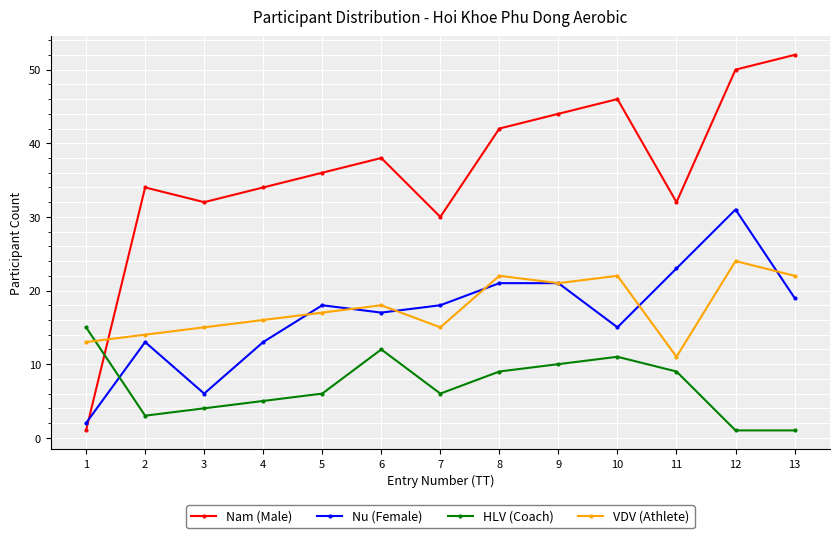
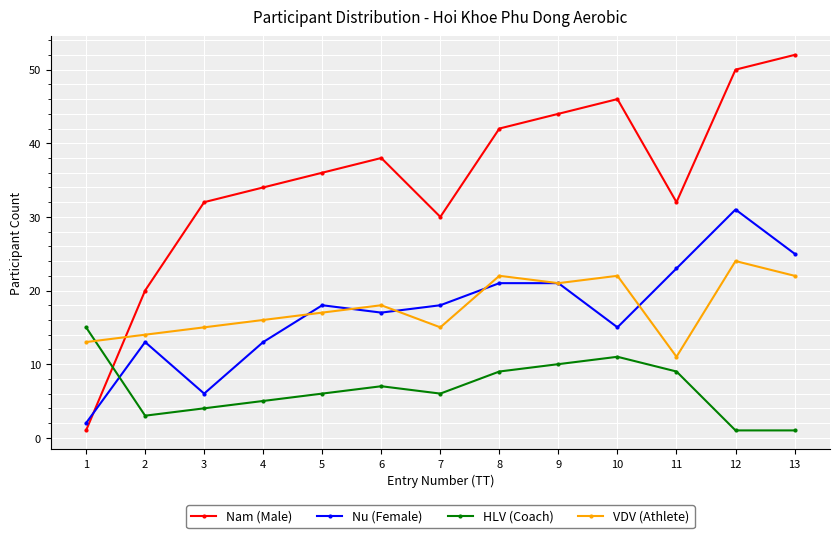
  {
    "Nam (Male)": {
      "1": 1,
-     "2": 34,
+     "2": 20,
      "3": 32,
      "4": 34,
      "5": 36,
      "6": 38,
      "7": 30,
      "8": 42,
      "9": 44,
      "10": 46,
      "11": 32,
      "12": 50,
      "13": 52
    },
    "Nu (Female)": {
      "1": 2,
      "2": 13,
      "3": 6,
      "4": 13,
      "5": 18,
      "6": 17,
      "7": 18,
      "8": 21,
      "10": 15,
      "11": 23,
      "12": 31,
-     "13": 19
+     "13": 25
    },
    "HLV (Coach)": {
      "1": 15,
      "2": 3,
      "3": 4,
      "4": 5,
      "5": 6,
-     "6": 12,
+     "6": 7,
      "7": 6,
      "8": 9,
      "9": 10,
      "10": 11,
      "11": 9,
      "12": 1,
      "13": 1
    },
    "VDV (Athlete)": {
      "1": 13,
      "2": 14,
      "3": 15,
      "4": 16,
      "5": 17,
      "6": 18,
      "7": 15,
      "8": 22,
      "10": 22,
      "11": 11,
      "12": 24,
      "13": 22
    }
  }
